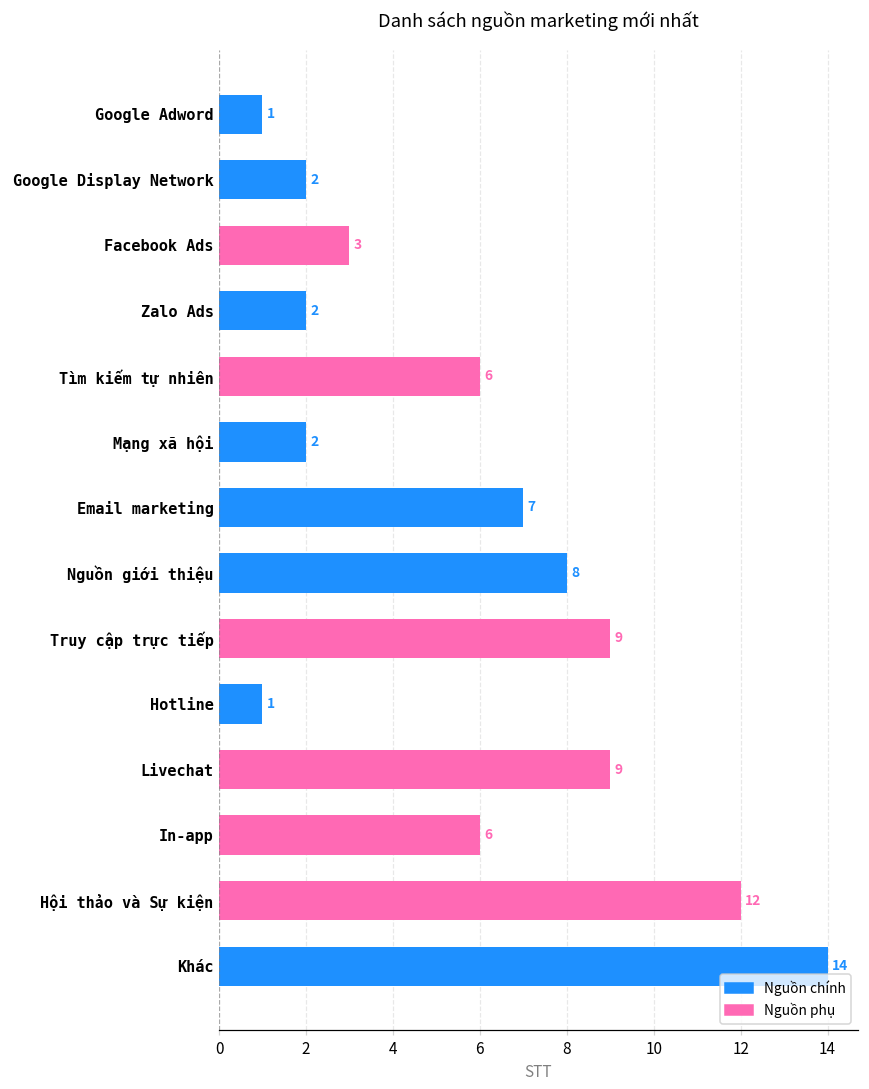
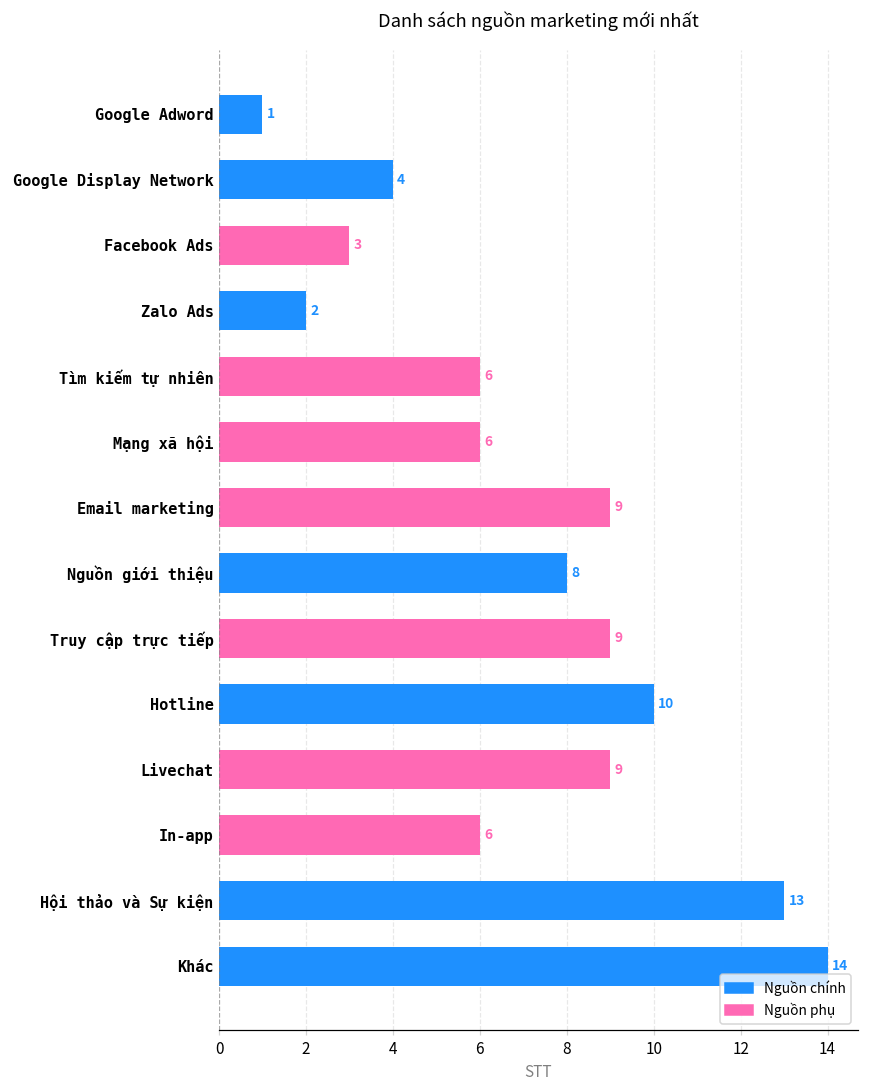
  {
    "Google Adword": 1,
-   "Google Display Network": 2,
+   "Google Display Network": 4,
    "Facebook Ads": 3,
    "Zalo Ads": 2,
    "Tìm kiếm tự nhiên": 6,
-   "Mạng xã hội": 2,
-   "Email marketing": 7,
+   "Mạng xã hội": 6,
+   "Email marketing": 9,
    "Nguồn giới thiệu": 8,
    "Truy cập trực tiếp": 9,
-   "Hotline": 1,
+   "Hotline": 10,
    "Livechat": 9,
    "In-app": 6,
-   "Hội thảo và Sự kiện": 12,
+   "Hội thảo và Sự kiện": 13,
    "Khác": 14
  }
